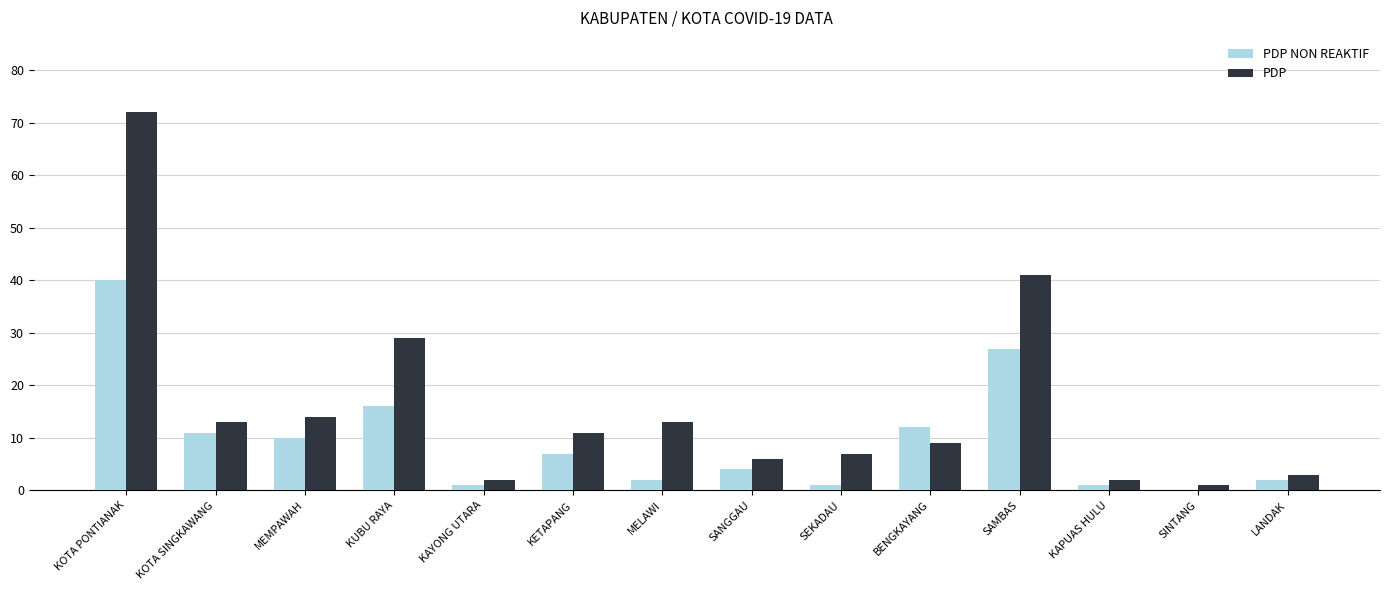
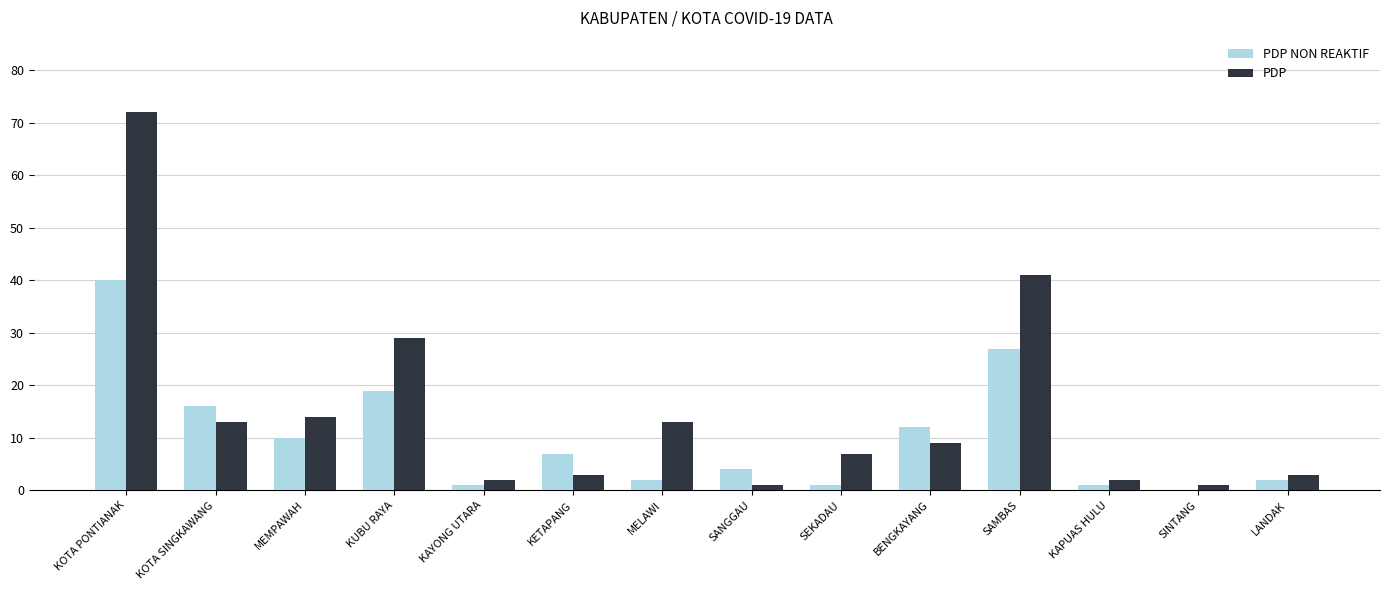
  {
    "PDP NON REAKTIF": {
      "KOTA PONTIANAK": 40,
-     "KOTA SINGKAWANG": 11,
+     "KOTA SINGKAWANG": 16,
      "MEMPAWAH": 10,
-     "KUBU RAYA": 16,
+     "KUBU RAYA": 19,
      "KAYONG UTARA": 1,
      "KETAPANG": 7,
      "MELAWI": 2,
      "SANGGAU": 4,
      "SEKADAU": 1,
      "BENGKAYANG": 12,
      "SAMBAS": 27,
      "KAPUAS HULU": 1,
      "SINTANG": 0,
      "LANDAK": 2
    },
    "PDP": {
      "KOTA PONTIANAK": 72,
      "KOTA SINGKAWANG": 13,
      "MEMPAWAH": 14,
      "KUBU RAYA": 29,
      "KAYONG UTARA": 2,
-     "KETAPANG": 11,
+     "KETAPANG": 3,
      "MELAWI": 13,
-     "SANGGAU": 6,
+     "SANGGAU": 1,
      "SEKADAU": 7,
      "BENGKAYANG": 9,
      "SAMBAS": 41,
      "KAPUAS HULU": 2,
      "SINTANG": 1,
      "LANDAK": 3
    }
  }
